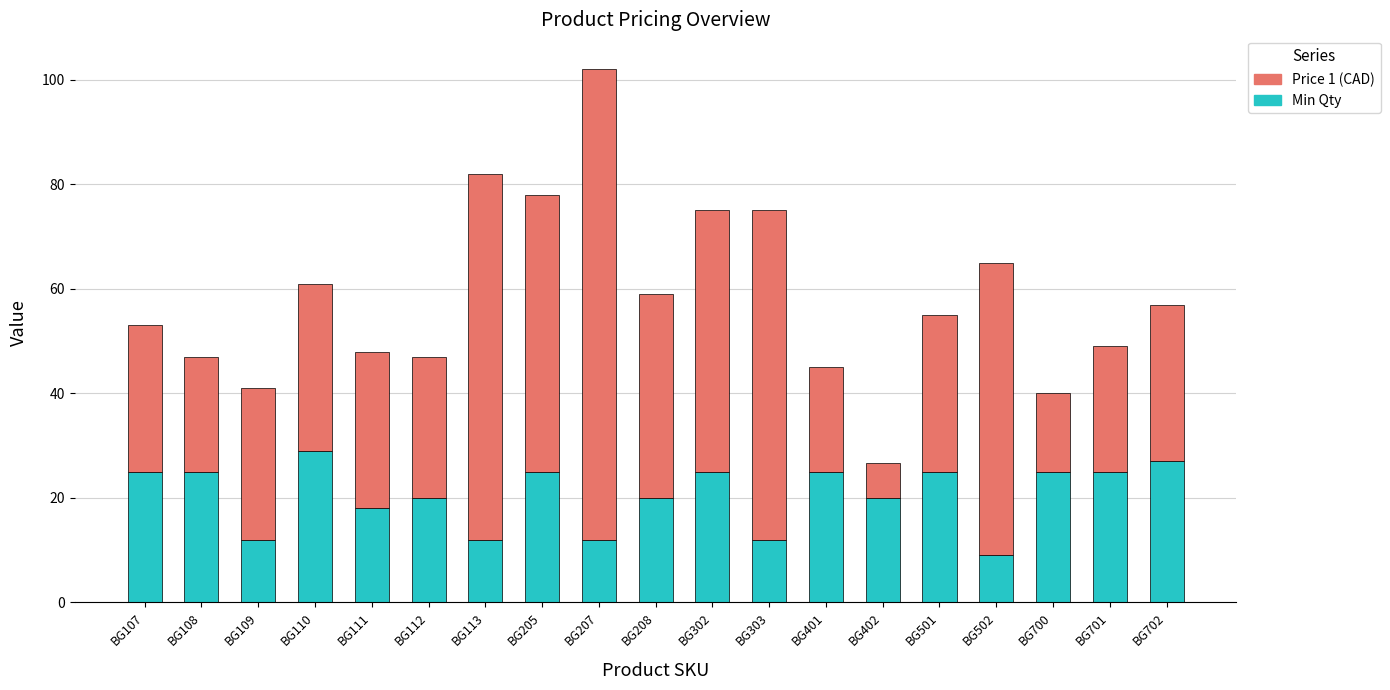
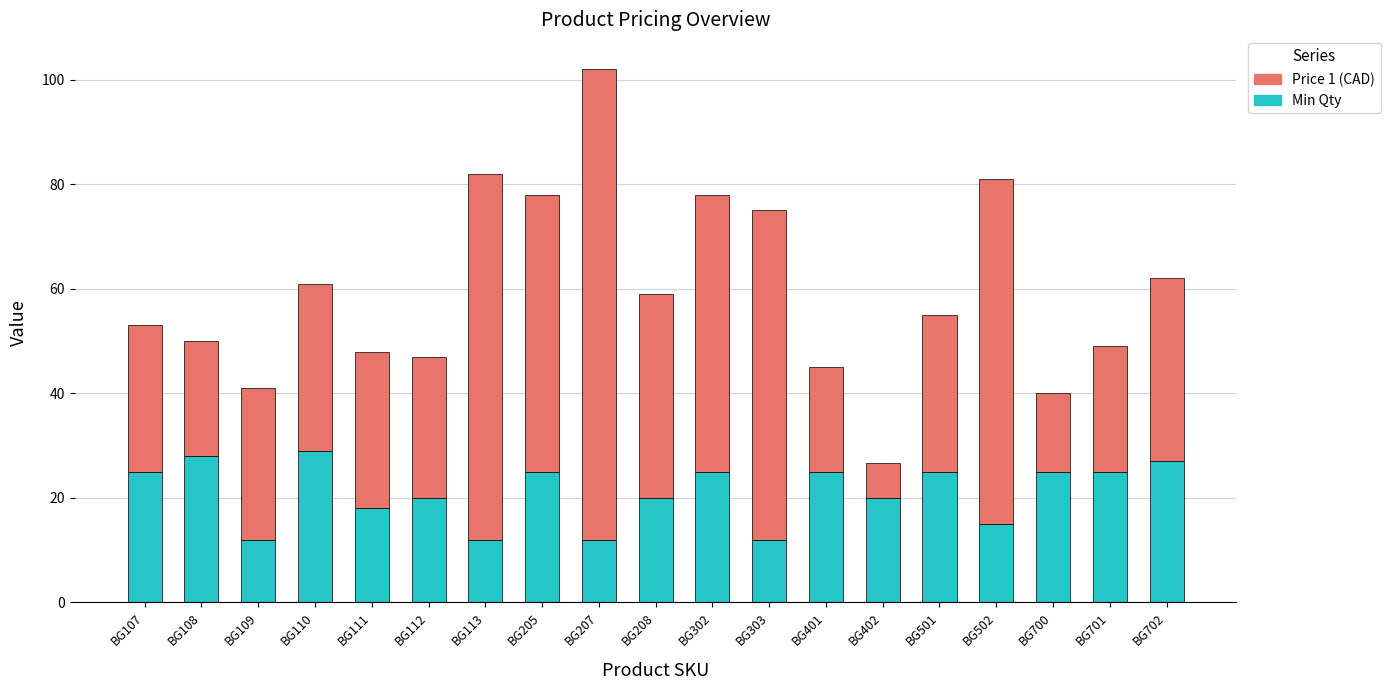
  {
    "Min Qty": {
      "BG107": 25,
-     "BG108": 25,
+     "BG108": 28,
      "BG109": 12,
      "BG110": 29,
      "BG111": 18,
      "BG112": 20,
      "BG113": 12,
      "BG205": 25,
      "BG207": 12,
      "BG208": 20,
      "BG302": 25,
      "BG303": 12,
      "BG401": 25,
      "BG402": 20,
      "BG501": 25,
-     "BG502": 9,
+     "BG502": 15,
      "BG700": 25,
      "BG701": 25,
      "BG702": 27
    },
    "Price 1 (CAD)": {
      "BG107": 28,
      "BG108": 22,
      "BG109": 29,
      "BG110": 32,
      "BG111": 30,
      "BG112": 27,
      "BG113": 70,
      "BG205": 53,
      "BG207": 90,
      "BG208": 39,
-     "BG302": 50,
+     "BG302": 53,
      "BG303": 63,
      "BG401": 20,
      "BG402": 7,
      "BG501": 30,
-     "BG502": 56,
+     "BG502": 66,
      "BG700": 15,
      "BG701": 24,
-     "BG702": 30
+     "BG702": 35
    }
  }
